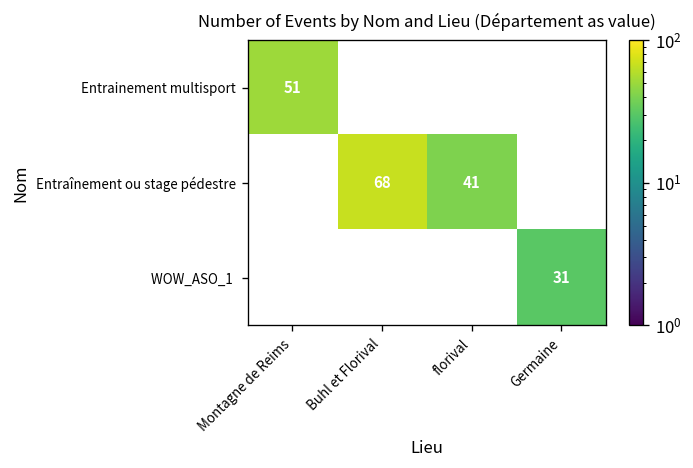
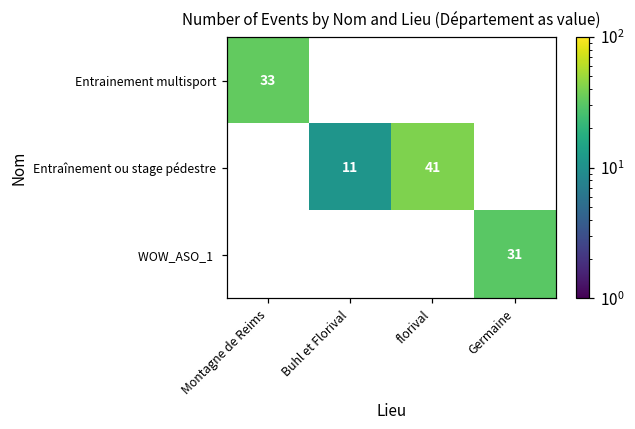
  {
    "Entrainement multisport": {
-     "Montagne de Reims": 51
+     "Montagne de Reims": 33
    },
    "Entraînement ou stage pédestre": {
-     "Buhl et Florival": 68,
+     "Buhl et Florival": 11,
      "florival": 41
    },
    "WOW_ASO_1": {
      "Germaine": 31
    }
  }
